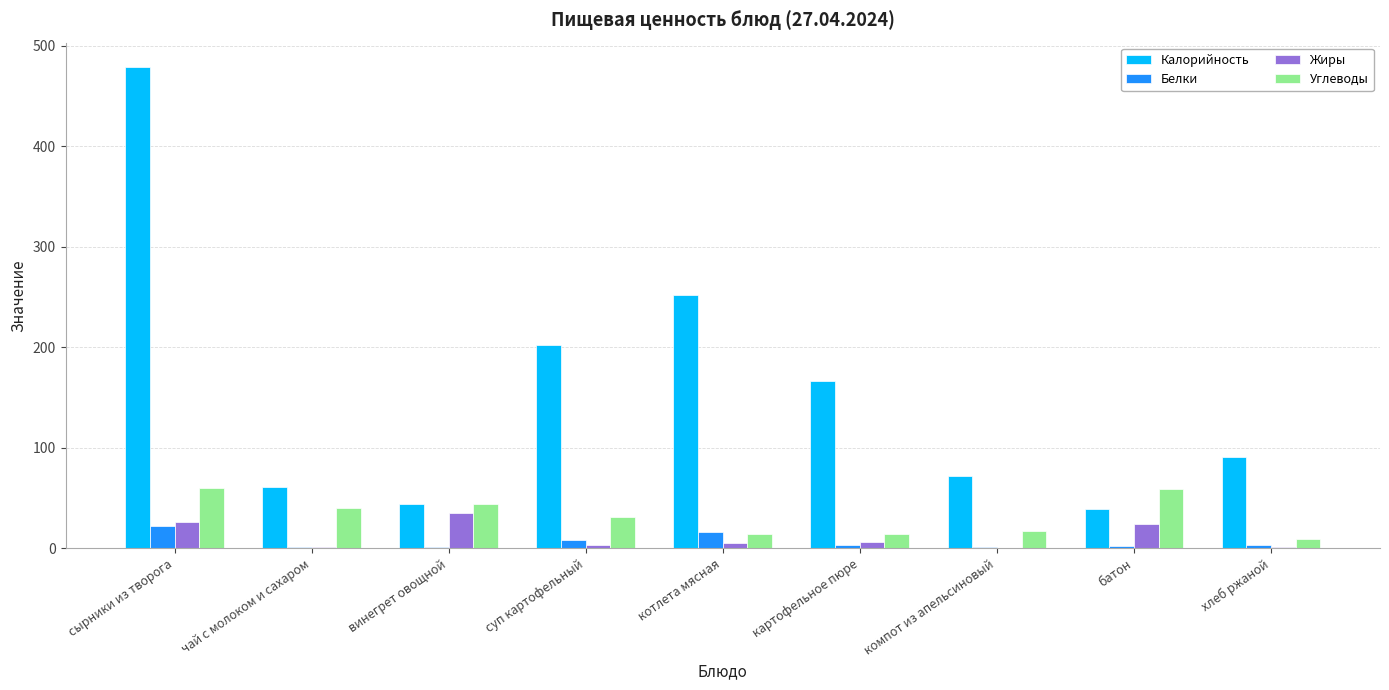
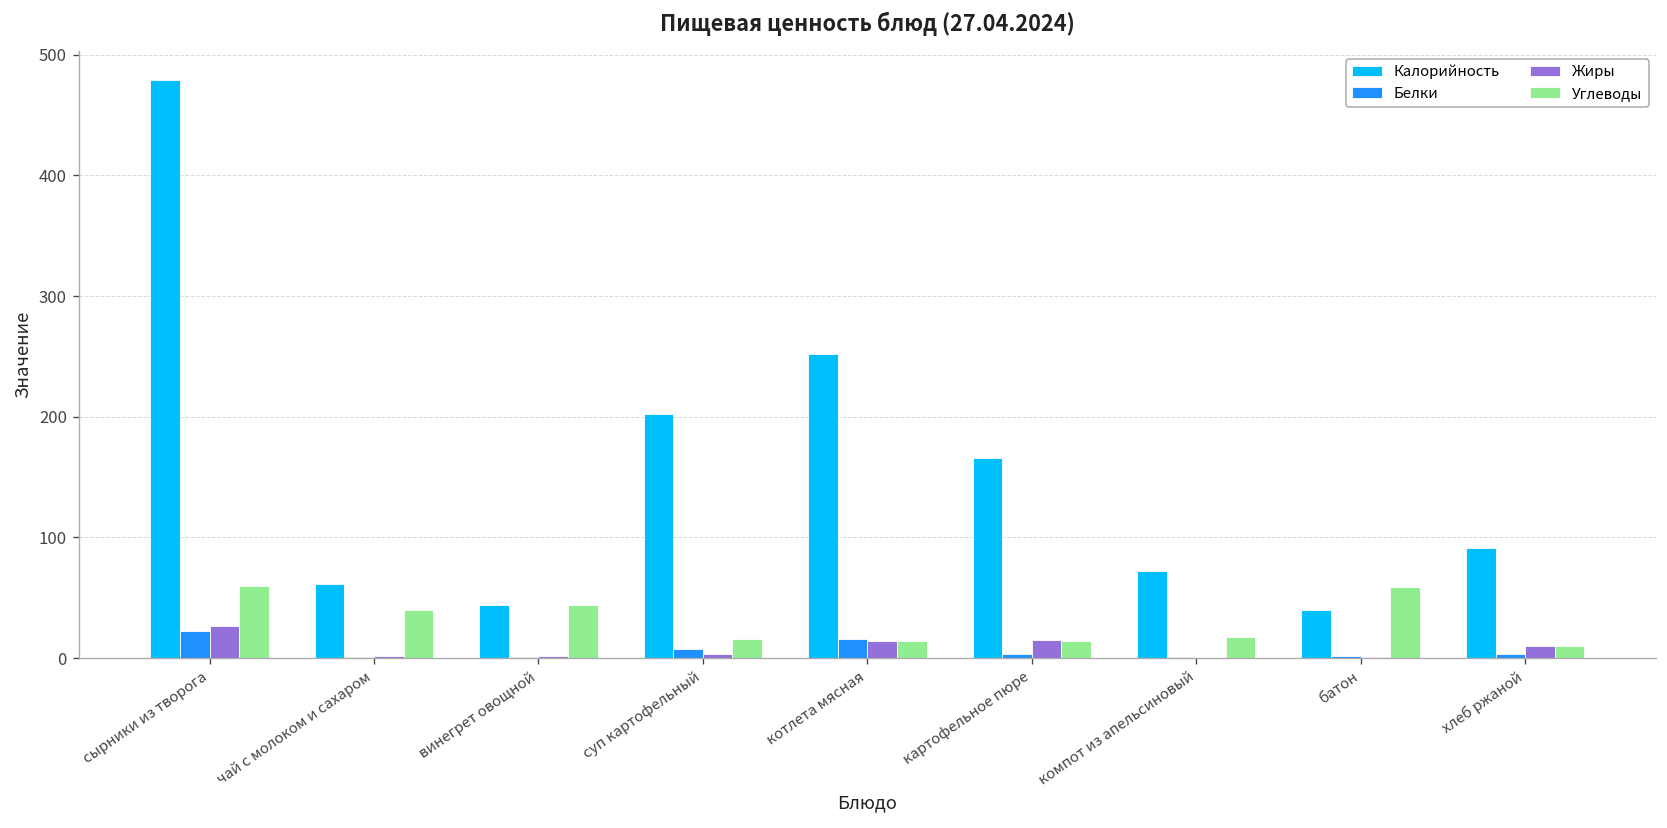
  {
    "Жиры": {
      "сырники из творога": 27,
-     "винегрет овощной": 35,
+     "винегрет овощной": 2,
      "суп картофельный": 4,
-     "котлета мясная": 6,
-     "картофельное пюре": 6,
+     "котлета мясная": 15,
+     "картофельное пюре": 15,
      "компот из апельсиновый": 0,
-     "батон": 25,
-     "хлеб ржаной": 1
+     "батон": 1,
+     "хлеб ржаной": 10
    },
    "Углеводы": {
      "сырники из творога": 60,
      "чай с молоком и сахаром": 40,
      "винегрет овощной": 44,
-     "суп картофельный": 32,
+     "суп картофельный": 16,
      "котлета мясная": 14,
      "картофельное пюре": 14,
      "компот из апельсиновый": 18,
      "батон": 59,
      "хлеб ржаной": 10
    }
  }
